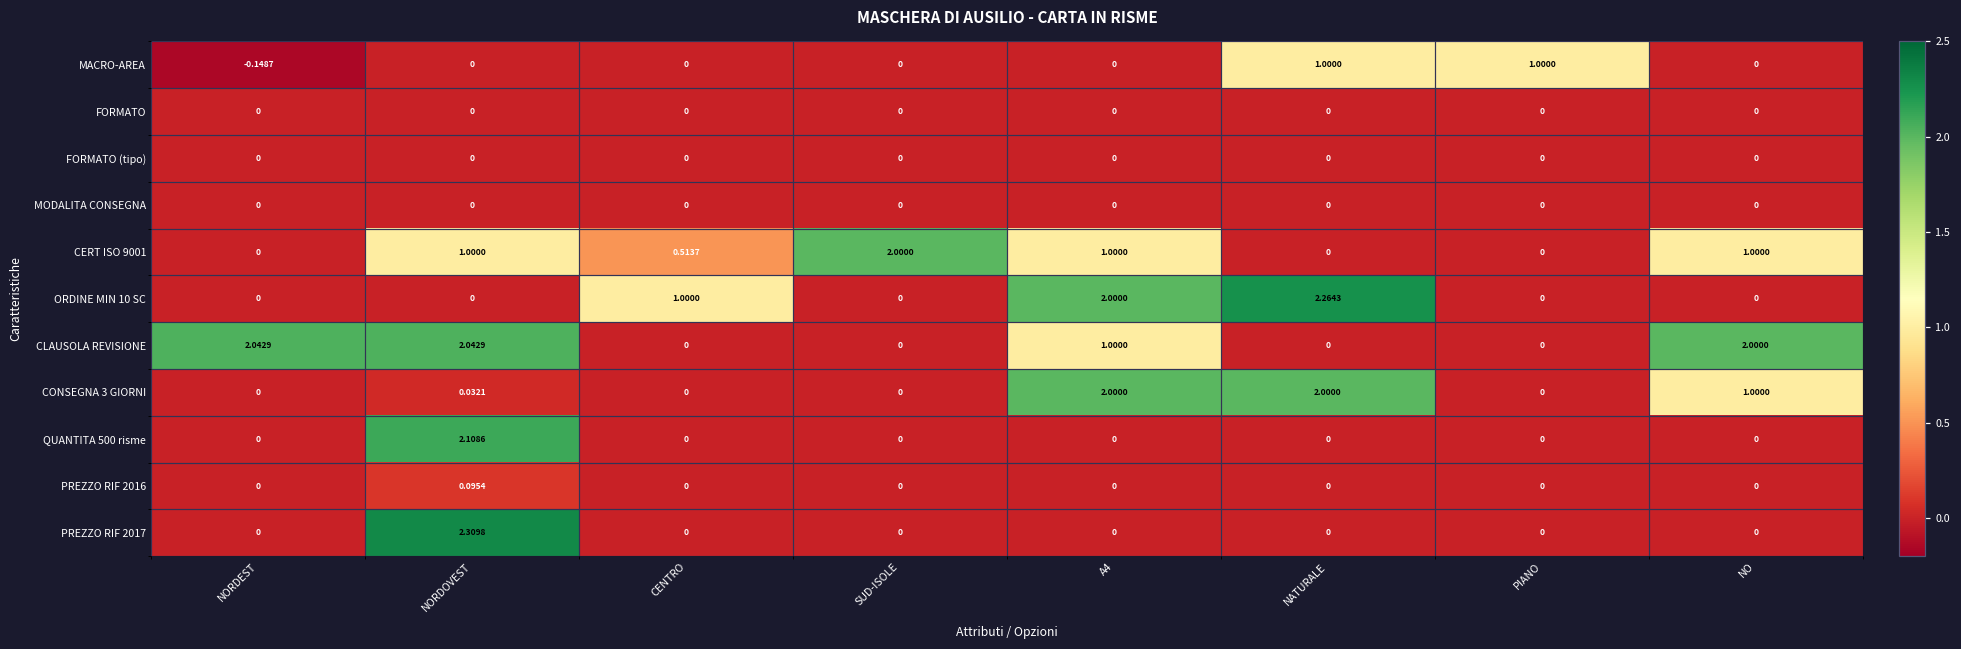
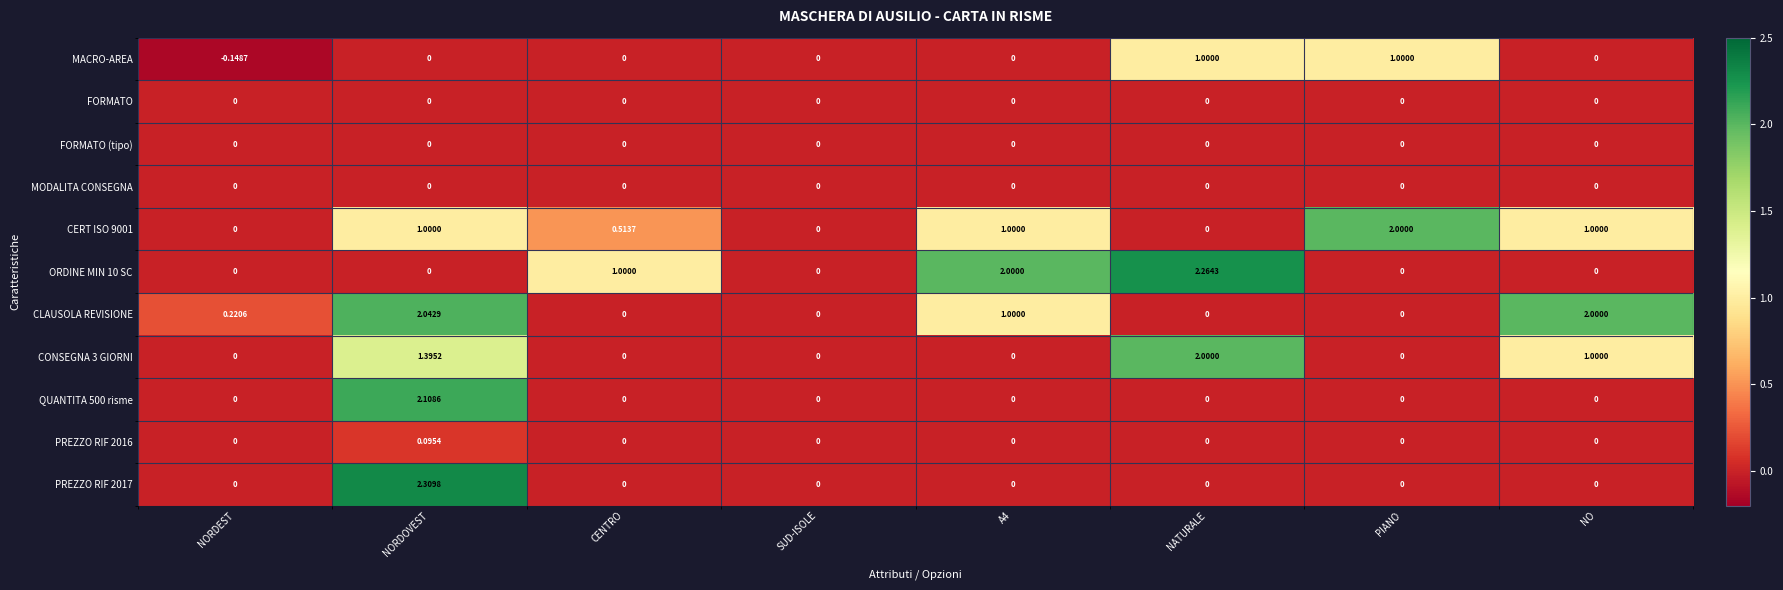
  {
    "MACRO-AREA": {
      "NORDEST": -0.1487,
      "NORDOVEST": 0,
      "CENTRO": 0,
      "SUD-ISOLE": 0,
      "A4": 0,
      "NATURALE": 1.0000,
      "PIANO": 1.0000,
      "NO": 0
    },
    "FORMATO": {
      "NORDEST": 0,
      "NORDOVEST": 0,
      "CENTRO": 0,
      "SUD-ISOLE": 0,
      "A4": 0,
      "NATURALE": 0,
      "PIANO": 0,
      "NO": 0
    },
    "FORMATO (tipo)": {
      "NORDEST": 0,
      "NORDOVEST": 0,
      "CENTRO": 0,
      "SUD-ISOLE": 0,
      "A4": 0,
      "NATURALE": 0,
      "PIANO": 0,
      "NO": 0
    },
    "MODALITA CONSEGNA": {
      "NORDEST": 0,
      "NORDOVEST": 0,
      "CENTRO": 0,
      "SUD-ISOLE": 0,
      "A4": 0,
      "NATURALE": 0,
      "PIANO": 0,
      "NO": 0
    },
    "CERT ISO 9001": {
      "NORDEST": 0,
      "NORDOVEST": 1.0000,
      "CENTRO": 0.5137,
-     "SUD-ISOLE": 2.0000,
+     "SUD-ISOLE": 0,
      "A4": 1.0000,
      "NATURALE": 0,
-     "PIANO": 0,
+     "PIANO": 2.0000,
      "NO": 1.0000
    },
    "ORDINE MIN 10 SC": {
      "NORDEST": 0,
      "NORDOVEST": 0,
      "CENTRO": 1.0000,
      "SUD-ISOLE": 0,
      "A4": 2.0000,
      "NATURALE": 2.2643,
      "PIANO": 0,
      "NO": 0
    },
    "CLAUSOLA REVISIONE": {
-     "NORDEST": 2.0429,
+     "NORDEST": 0.2206,
      "NORDOVEST": 2.0429,
      "CENTRO": 0,
      "SUD-ISOLE": 0,
      "A4": 1.0000,
      "NATURALE": 0,
      "PIANO": 0,
      "NO": 2.0000
    },
    "CONSEGNA 3 GIORNI": {
      "NORDEST": 0,
-     "NORDOVEST": 0.0321,
+     "NORDOVEST": 1.3952,
      "CENTRO": 0,
      "SUD-ISOLE": 0,
-     "A4": 2.0000,
+     "A4": 0,
      "NATURALE": 2.0000,
      "PIANO": 0,
      "NO": 1.0000
    },
    "QUANTITA 500 risme": {
      "NORDEST": 0,
      "NORDOVEST": 2.1086,
      "CENTRO": 0,
      "SUD-ISOLE": 0,
      "A4": 0,
      "NATURALE": 0,
      "PIANO": 0,
      "NO": 0
    },
    "PREZZO RIF 2016": {
      "NORDEST": 0,
      "NORDOVEST": 0.0954,
      "CENTRO": 0,
      "SUD-ISOLE": 0,
      "A4": 0,
      "NATURALE": 0,
      "PIANO": 0,
      "NO": 0
    },
    "PREZZO RIF 2017": {
      "NORDEST": 0,
      "NORDOVEST": 2.3098,
      "CENTRO": 0,
      "SUD-ISOLE": 0,
      "A4": 0,
      "NATURALE": 0,
      "PIANO": 0,
      "NO": 0
    }
  }
